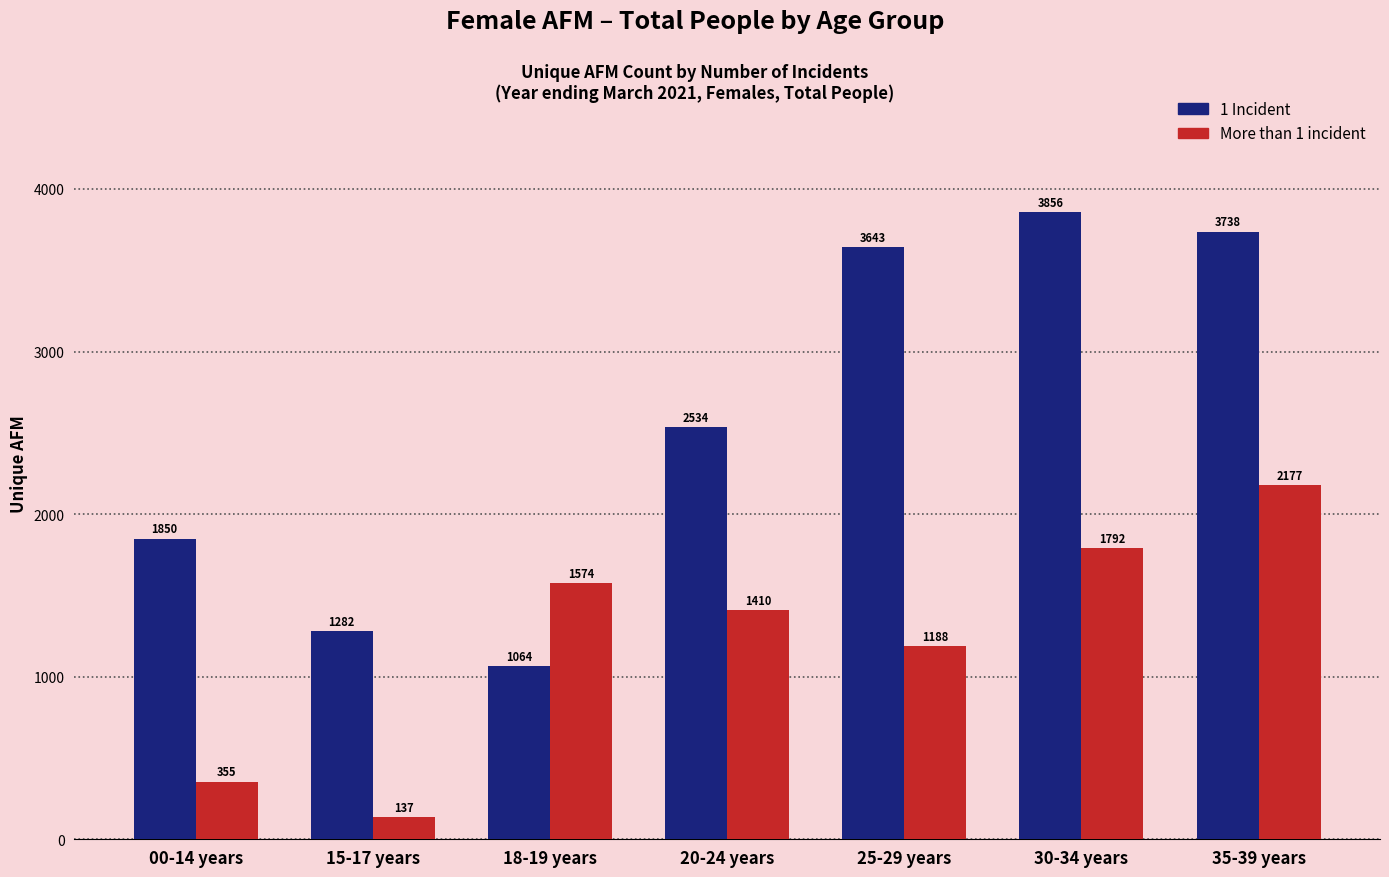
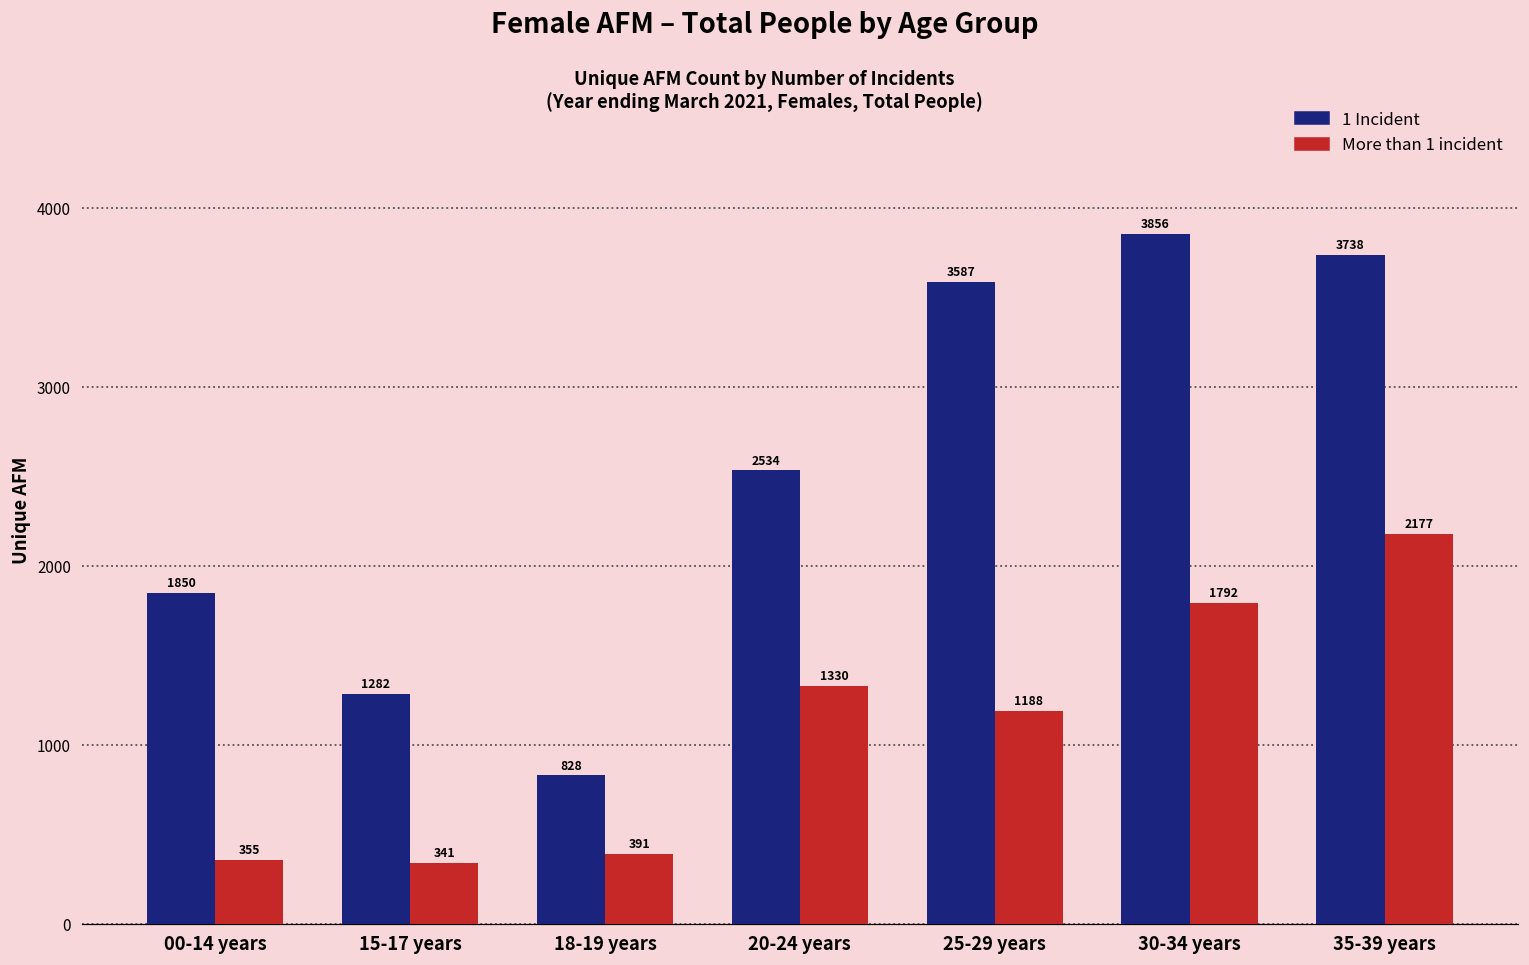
  {
    "1 Incident": {
      "00-14 years": 1850,
      "15-17 years": 1282,
-     "18-19 years": 1064,
+     "18-19 years": 828,
      "20-24 years": 2534,
-     "25-29 years": 3643,
+     "25-29 years": 3587,
      "30-34 years": 3856,
      "35-39 years": 3738
    },
    "More than 1 incident": {
      "00-14 years": 355,
-     "15-17 years": 137,
-     "18-19 years": 1574,
-     "20-24 years": 1410,
+     "15-17 years": 341,
+     "18-19 years": 391,
+     "20-24 years": 1330,
      "25-29 years": 1188,
      "30-34 years": 1792,
      "35-39 years": 2177
    }
  }
